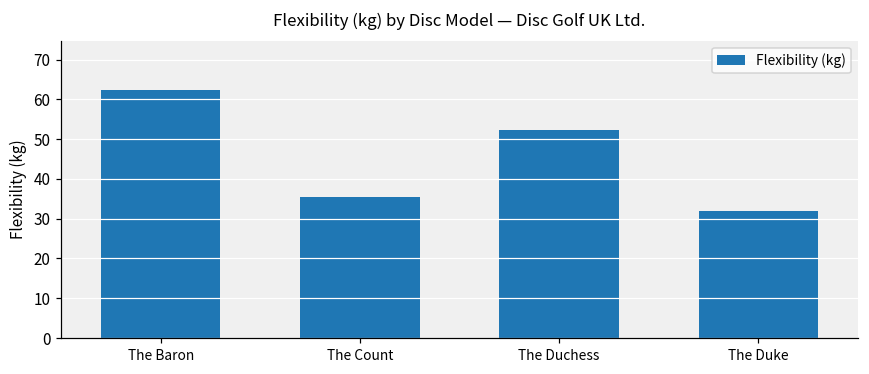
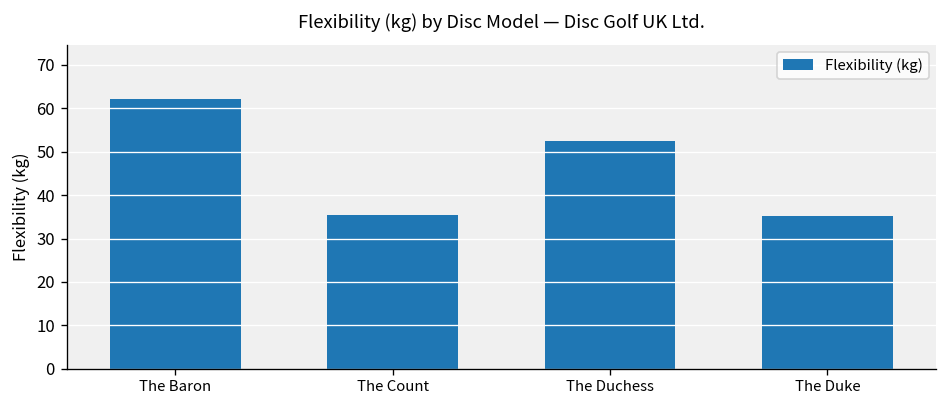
  {
    "The Baron": 62,
    "The Count": 36,
    "The Duchess": 52,
-   "The Duke": 32
+   "The Duke": 35
  }
